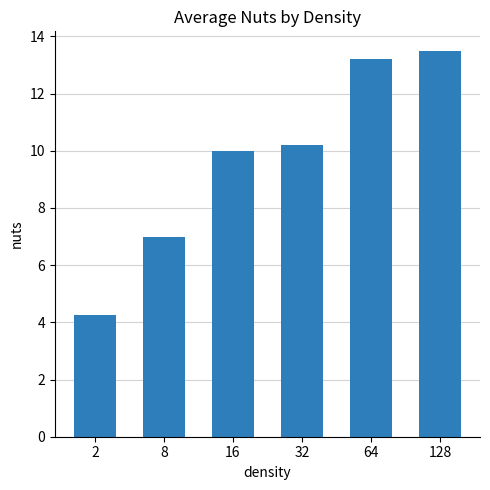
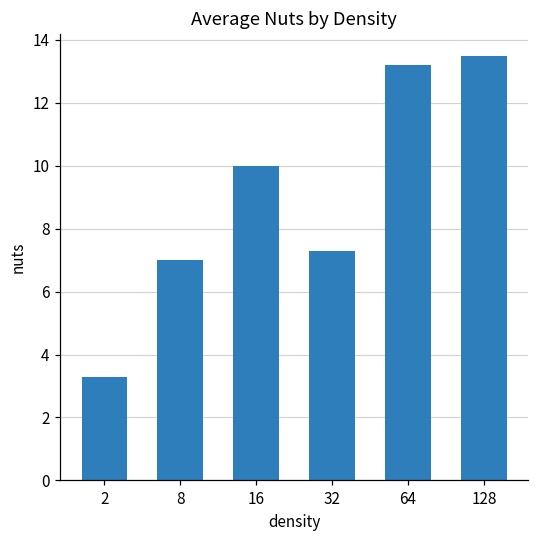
  {
-   "2": 4.3,
+   "2": 3.3,
    "8": 7.0,
    "16": 10.0,
-   "32": 10.2,
+   "32": 7.3,
    "64": 13.2,
    "128": 13.5
  }
